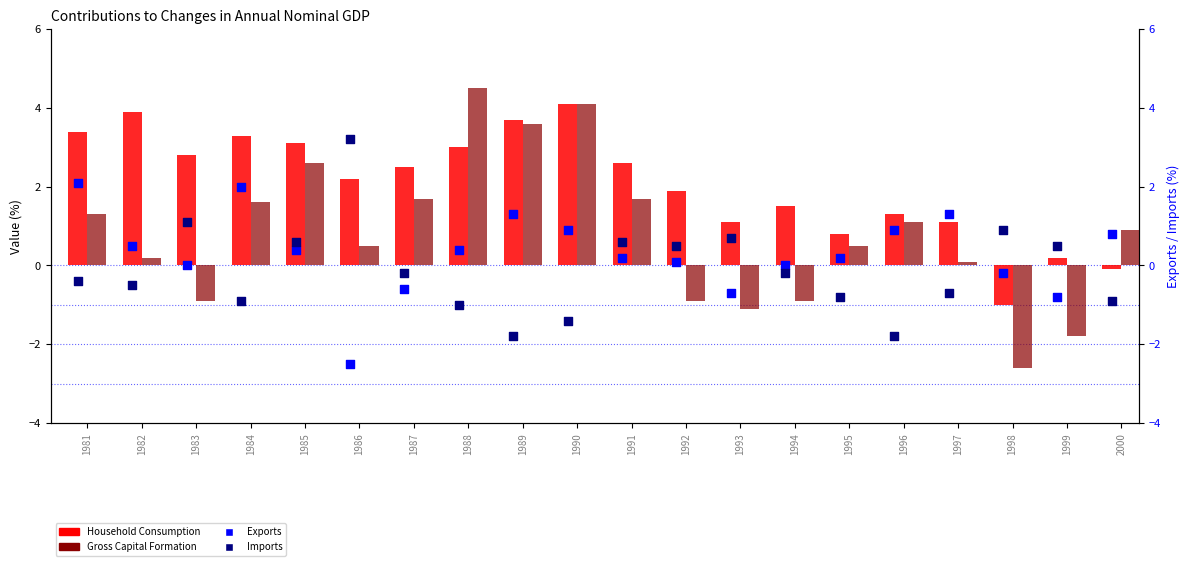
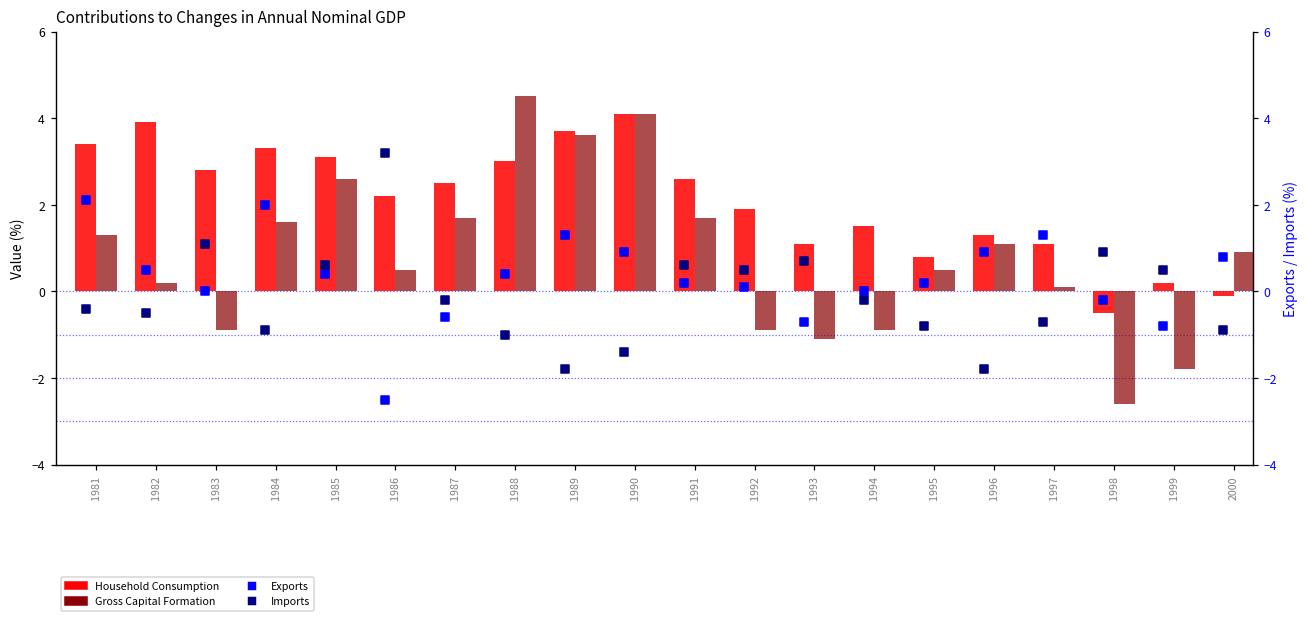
  {
    "Household Consumption": {
      "1981": 3.4,
      "1982": 3.9,
      "1983": 2.8,
      "1984": 3.3,
      "1985": 3.1,
      "1986": 2.2,
      "1987": 2.5,
      "1988": 3.0,
      "1989": 3.7,
      "1990": 4.1,
      "1991": 2.6,
      "1992": 1.9,
      "1993": 1.1,
      "1994": 1.5,
      "1995": 0.8,
      "1996": 1.3,
      "1997": 1.1,
-     "1998": -1.0,
+     "1998": -0.5,
      "1999": 0.2,
      "2000": -0.1
    },
    "Gross Capital Formation": {
      "1981": 1.3,
      "1982": 0.2,
      "1983": -0.9,
      "1984": 1.6,
      "1985": 2.6,
      "1986": 0.5,
      "1987": 1.7,
      "1988": 4.5,
      "1989": 3.6,
      "1990": 4.1,
      "1991": 1.7,
      "1992": -0.9,
      "1993": -1.1,
      "1994": -0.9,
      "1995": 0.5,
      "1996": 1.1,
      "1997": 0.1,
      "1998": -2.6,
      "1999": -1.8,
      "2000": 0.9
    }
  }
